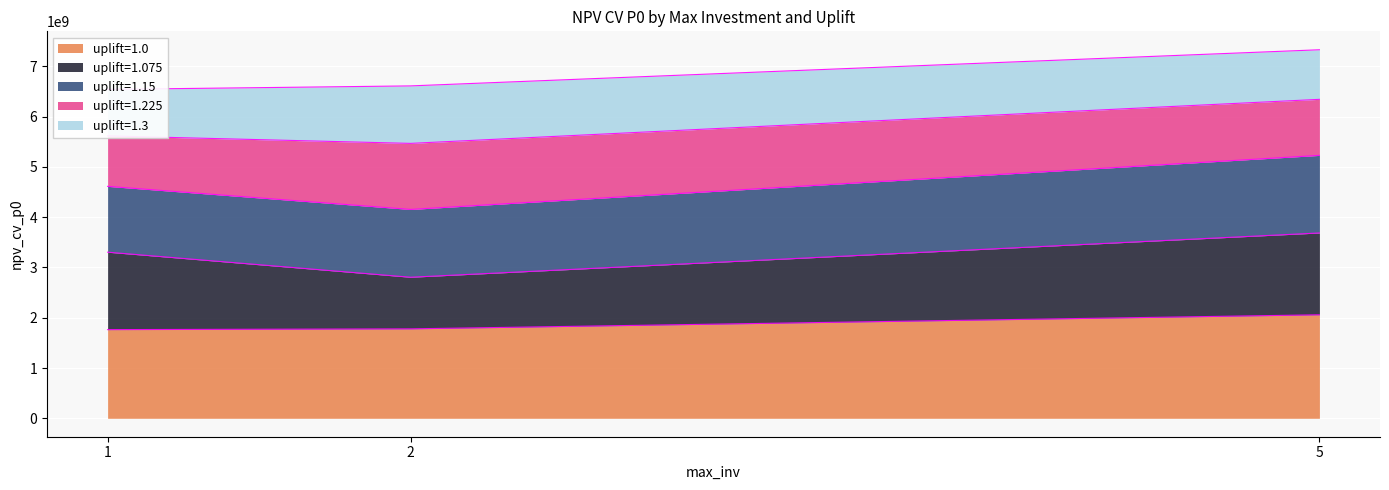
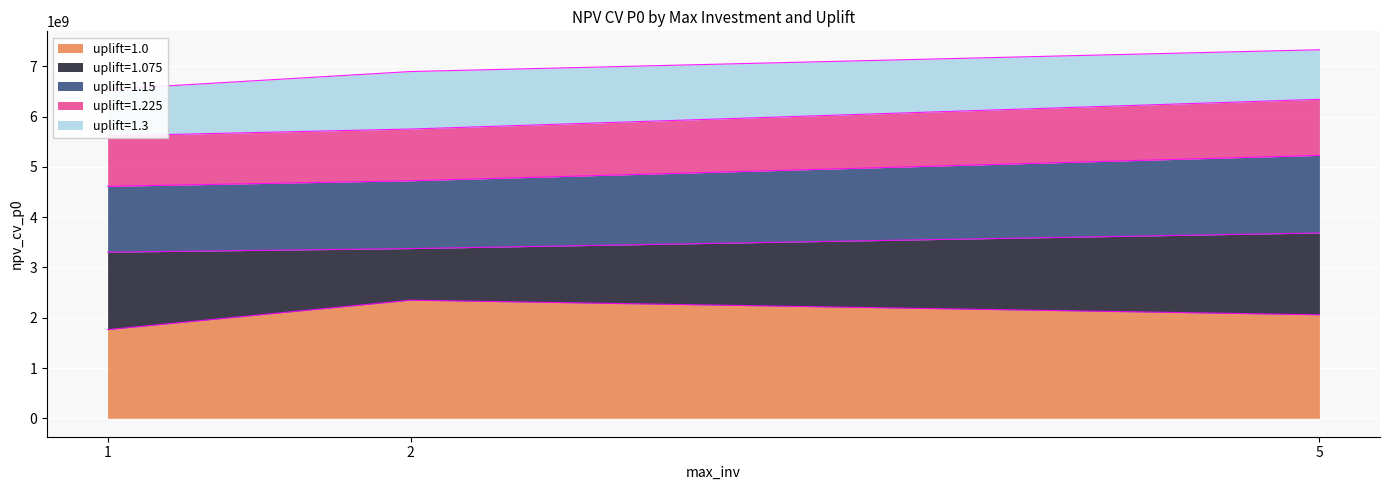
  {
    "uplift=1.0": {
      "1": 1800000000,
-     "2": 1800000000,
+     "2": 2300000000,
      "5": 2100000000
    },
    "uplift=1.075": {
      "1": 1500000000,
      "2": 1000000000,
      "5": 1600000000
    },
    "uplift=1.15": {
      "1": 1300000000,
      "2": 1300000000,
      "5": 1500000000
    },
    "uplift=1.225": {
-     "2": 1300000000,
+     "2": 1000000000,
      "5": 1100000000
    },
    "uplift=1.3": {
      "2": 1100000000,
      "5": 1000000000
    }
  }
